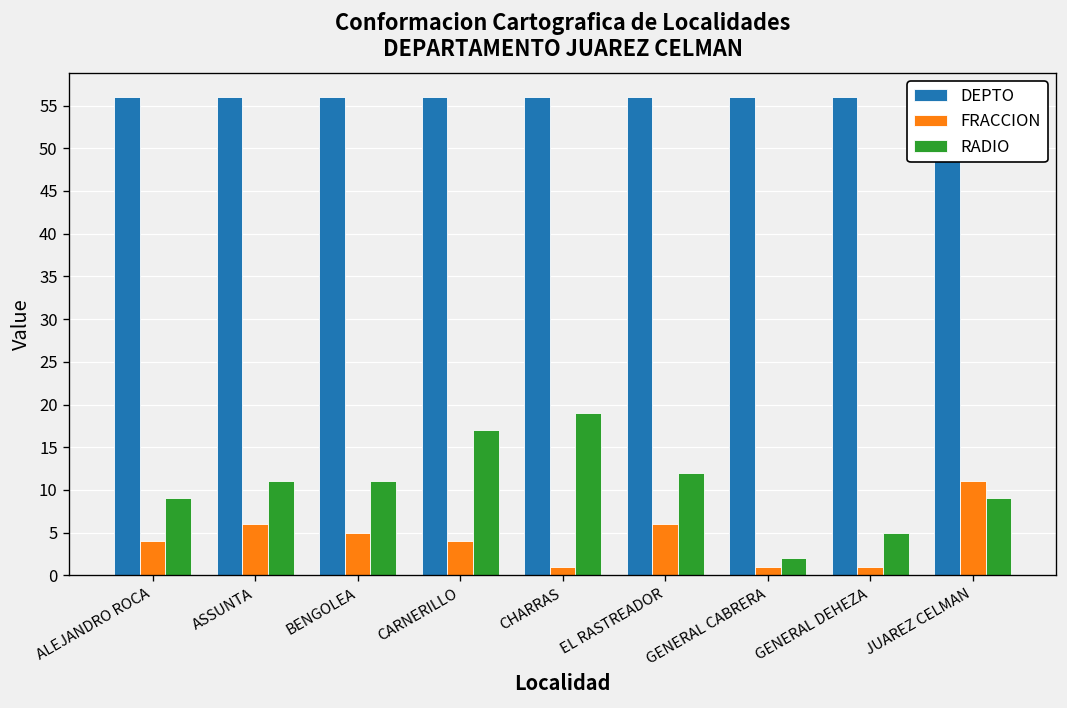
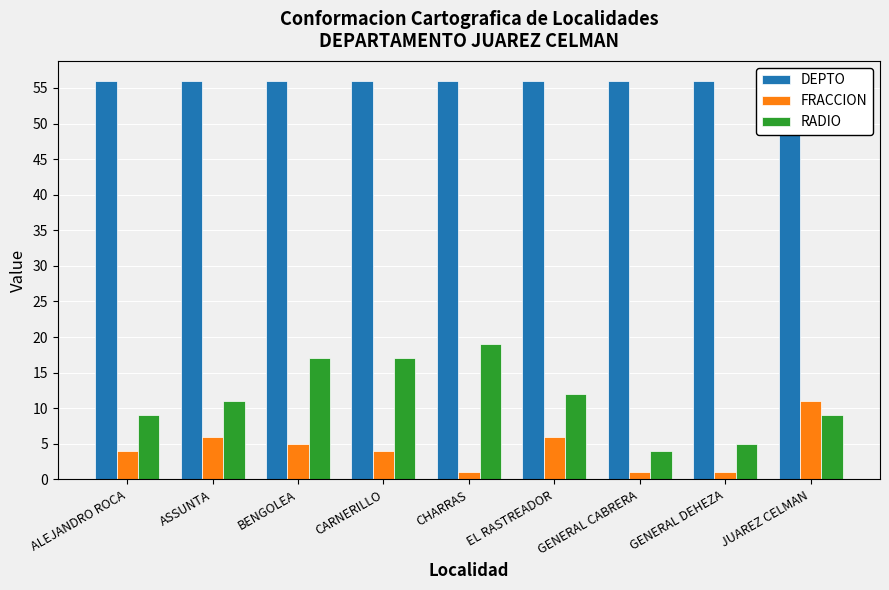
  {
    "DEPTO": {
      "ALEJANDRO ROCA": 56,
      "ASSUNTA": 56,
      "BENGOLEA": 56,
      "CARNERILLO": 56,
      "CHARRAS": 56,
      "EL RASTREADOR": 56,
      "GENERAL CABRERA": 56,
      "GENERAL DEHEZA": 56
    },
    "FRACCION": {
      "ALEJANDRO ROCA": 4,
      "ASSUNTA": 6,
      "BENGOLEA": 5,
      "CARNERILLO": 4,
      "CHARRAS": 1,
      "EL RASTREADOR": 6,
      "GENERAL CABRERA": 1,
      "GENERAL DEHEZA": 1,
      "JUAREZ CELMAN": 11
    },
    "RADIO": {
      "ALEJANDRO ROCA": 9,
      "ASSUNTA": 11,
-     "BENGOLEA": 11,
+     "BENGOLEA": 17,
      "CARNERILLO": 17,
      "CHARRAS": 19,
      "EL RASTREADOR": 12,
-     "GENERAL CABRERA": 2,
+     "GENERAL CABRERA": 4,
      "GENERAL DEHEZA": 5,
      "JUAREZ CELMAN": 9
    }
  }
